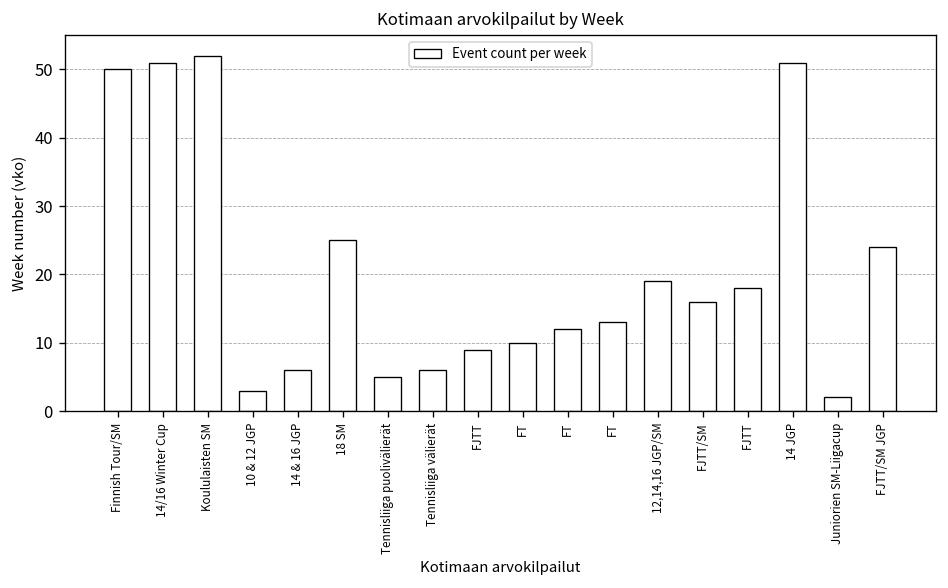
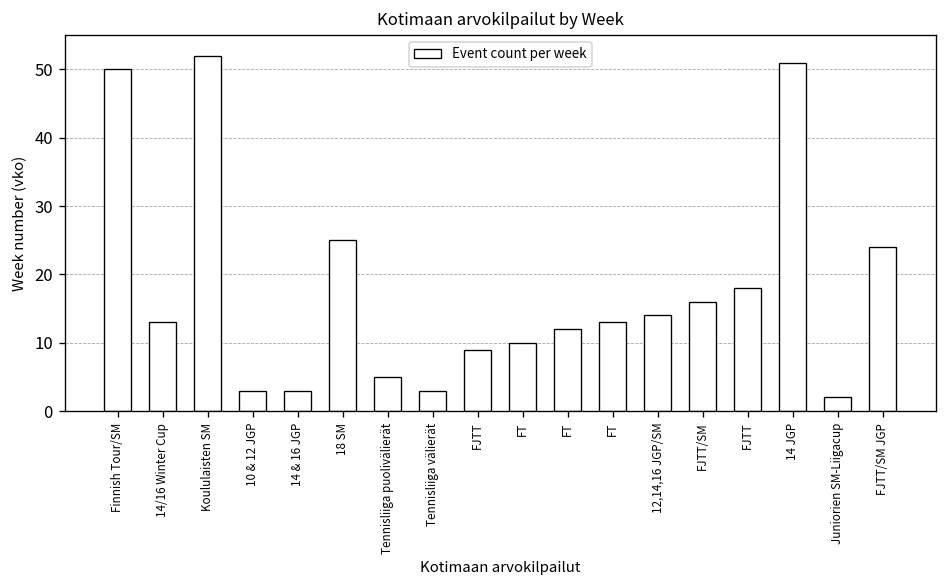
  {
    "Finnish Tour/SM": 50,
-   "14/16 Winter Cup": 51,
+   "14/16 Winter Cup": 13,
    "Koululaisten SM": 52,
    "10 & 12 JGP": 3,
-   "14 & 16 JGP": 6,
+   "14 & 16 JGP": 3,
    "18 SM": 25,
    "Tennisliiga puolivälierät": 5,
-   "Tennisliiga välierät": 6,
-   "12,14,16 JGP/SM": 19,
+   "Tennisliiga välierät": 3,
+   "12,14,16 JGP/SM": 14,
    "FJTT/SM": 16,
    "14 JGP": 51,
    "Juniorien SM-Liigacup": 2,
    "FJTT/SM JGP": 24
  }
